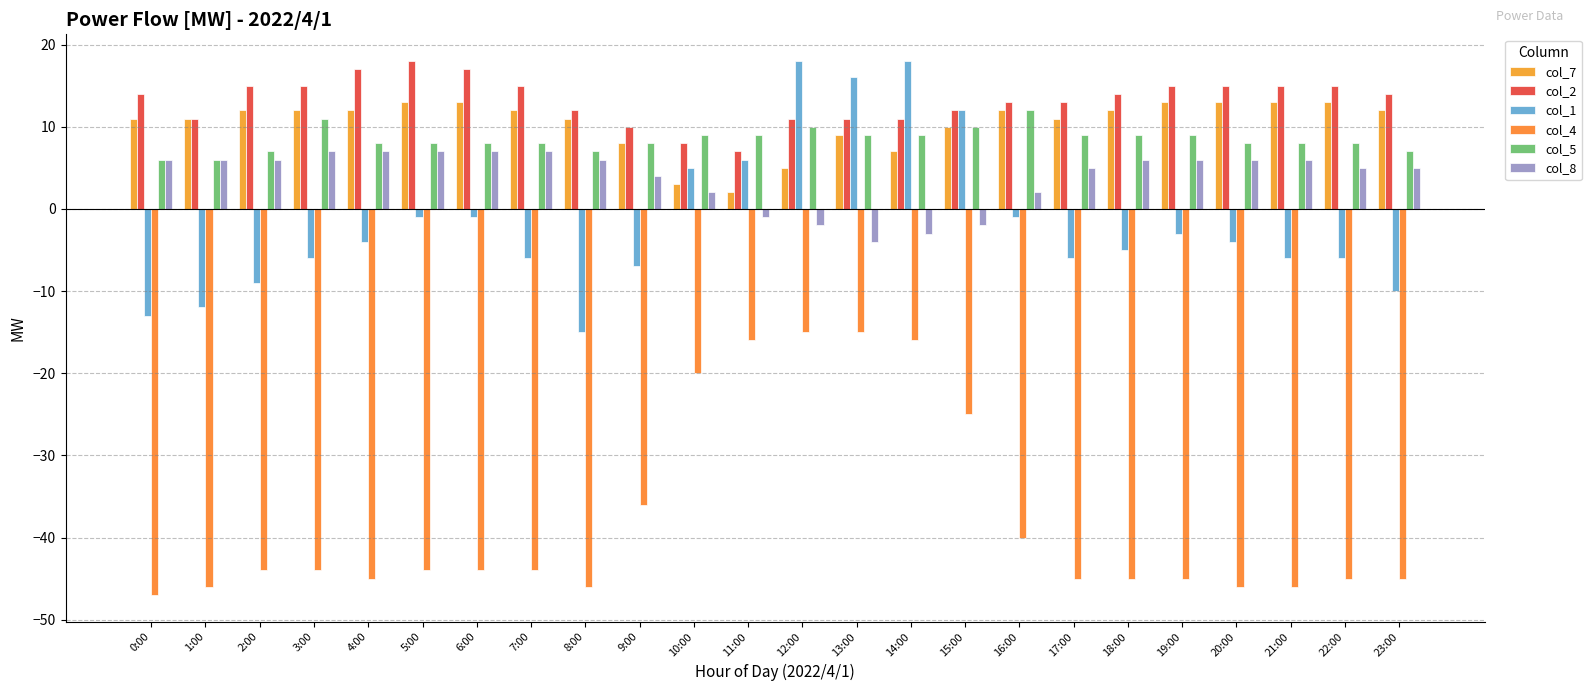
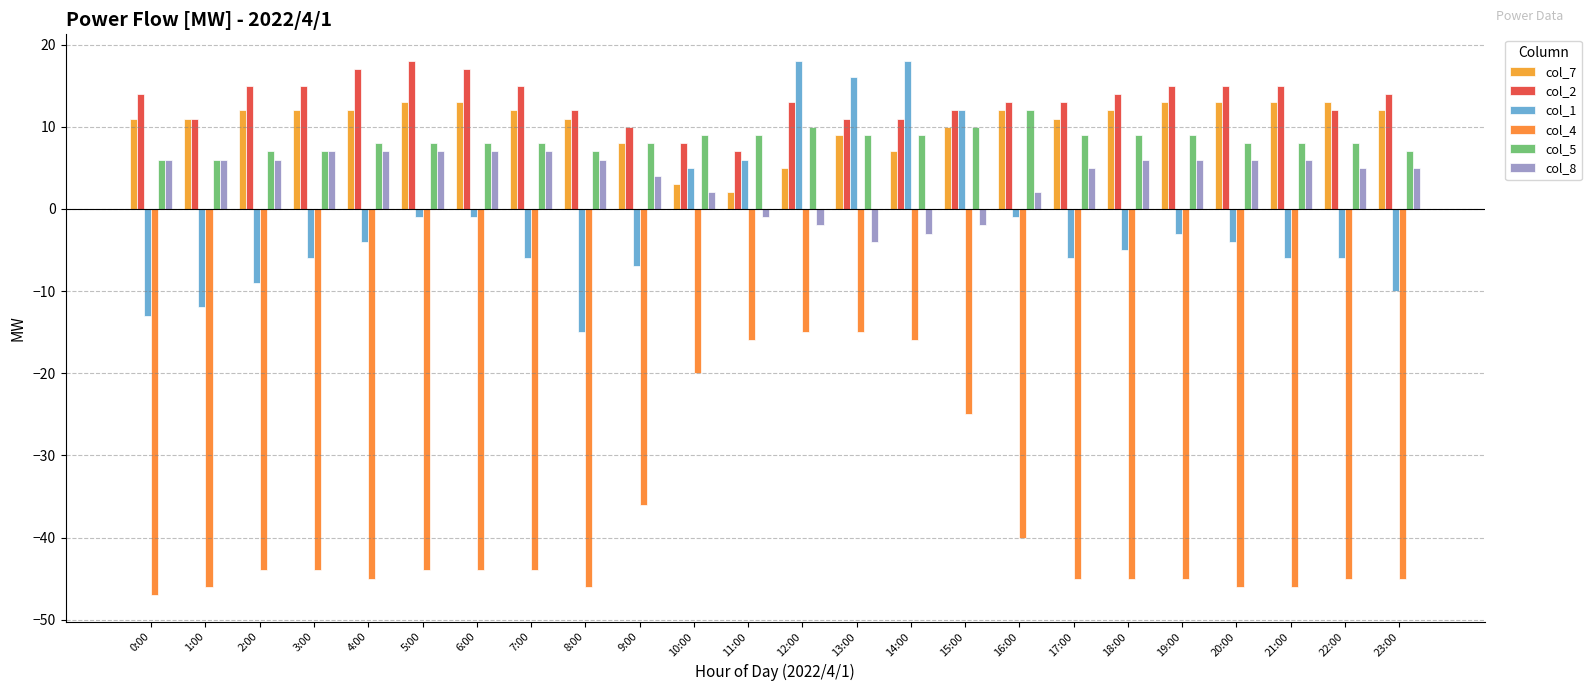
  {
    "col_2": {
      "0:00": 14,
      "1:00": 11,
      "2:00": 15,
      "3:00": 15,
      "4:00": 17,
      "5:00": 18,
      "6:00": 17,
      "7:00": 15,
      "8:00": 12,
      "9:00": 10,
      "10:00": 8,
      "11:00": 7,
-     "12:00": 11,
+     "12:00": 13,
      "13:00": 11,
      "14:00": 11,
      "15:00": 12,
      "16:00": 13,
      "17:00": 13,
      "18:00": 14,
      "19:00": 15,
      "20:00": 15,
      "21:00": 15,
-     "22:00": 15,
+     "22:00": 12,
      "23:00": 14
    },
    "col_5": {
      "0:00": 6,
      "1:00": 6,
      "2:00": 7,
-     "3:00": 11,
+     "3:00": 7,
      "4:00": 8,
      "5:00": 8,
      "6:00": 8,
      "7:00": 8,
      "8:00": 7,
      "9:00": 8,
      "10:00": 9,
      "11:00": 9,
      "12:00": 10,
      "13:00": 9,
      "14:00": 9,
      "15:00": 10,
      "16:00": 12,
      "17:00": 9,
      "18:00": 9,
      "19:00": 9,
      "20:00": 8,
      "21:00": 8,
      "22:00": 8,
      "23:00": 7
    }
  }
